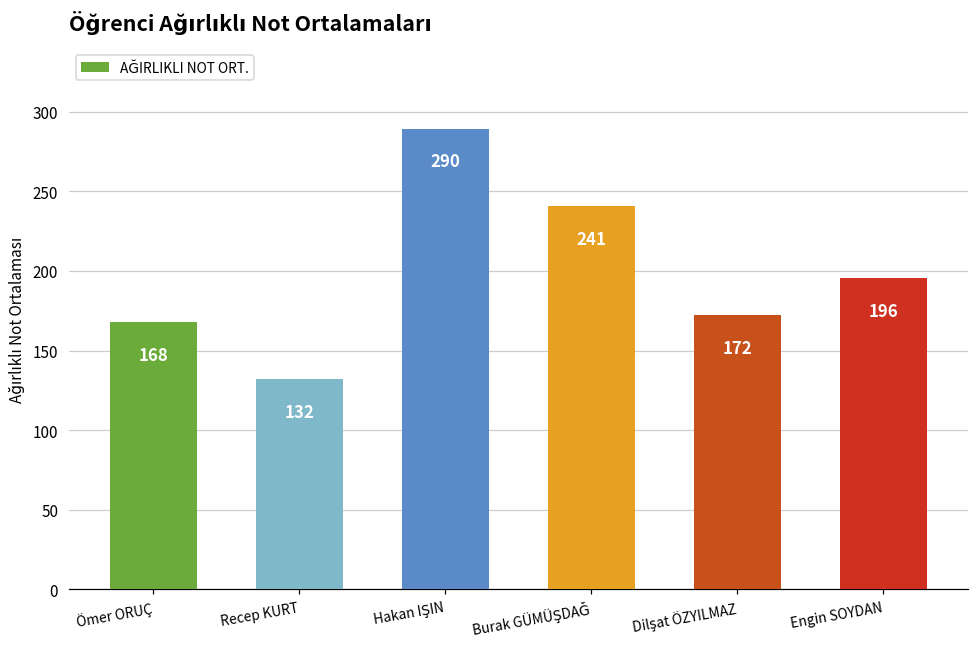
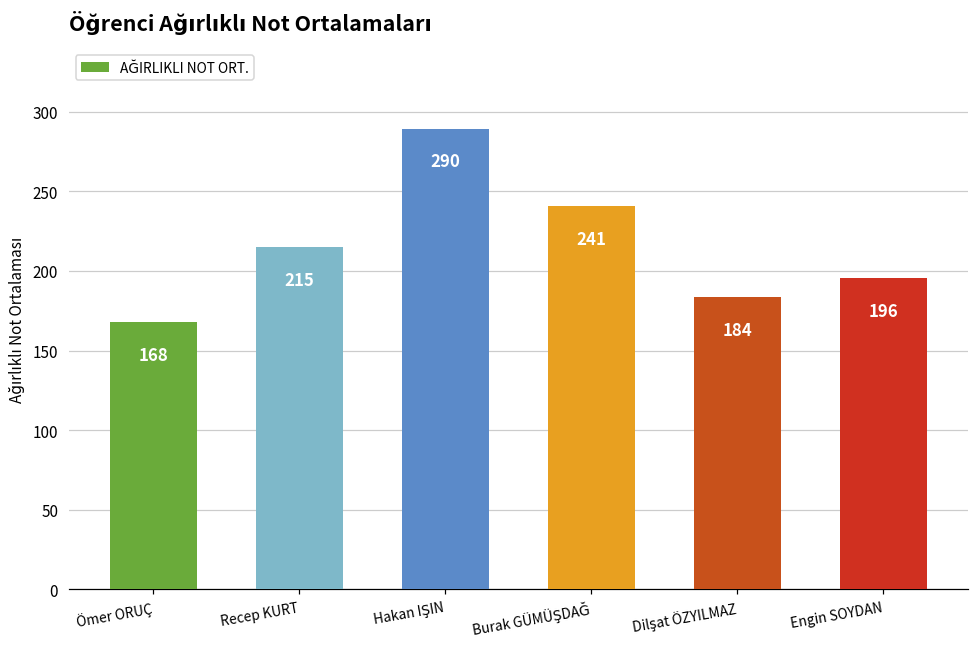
  {
    "Ömer ORUÇ": 168,
-   "Recep KURT": 132,
+   "Recep KURT": 215,
    "Hakan IŞIN": 290,
    "Burak GÜMÜŞDAĞ": 241,
-   "Dilşat ÖZYILMAZ": 172,
+   "Dilşat ÖZYILMAZ": 184,
    "Engin SOYDAN": 196
  }
